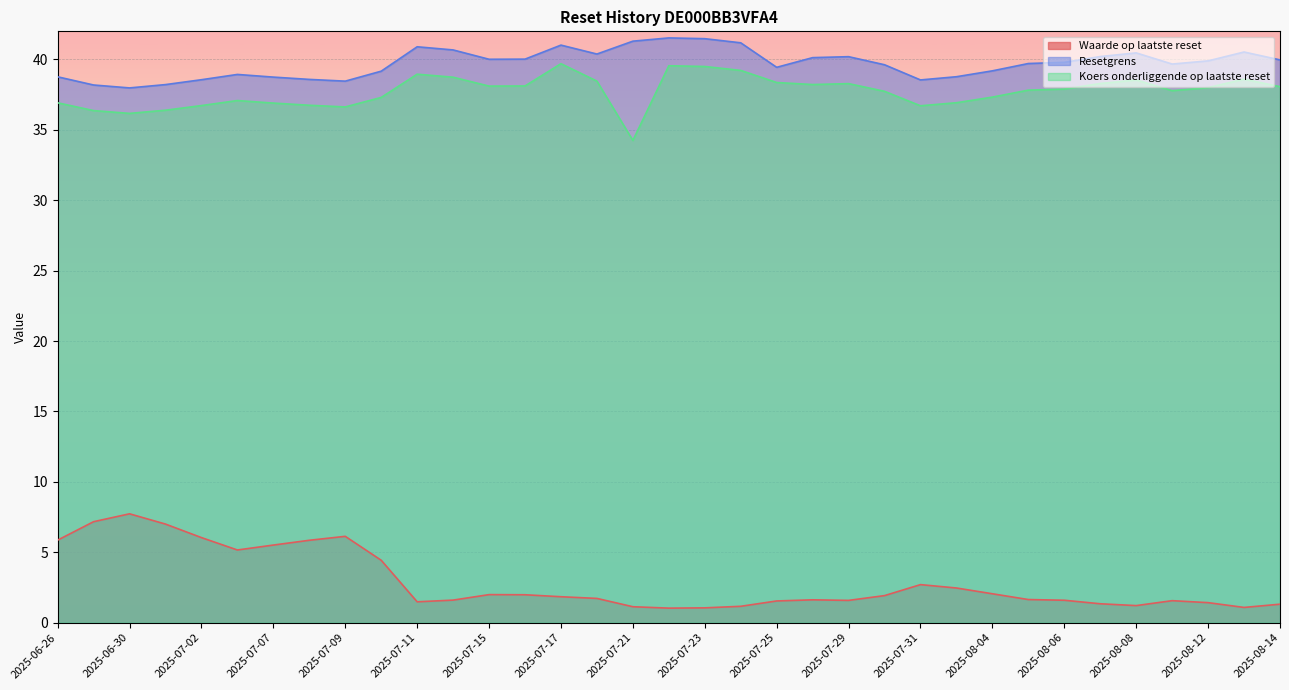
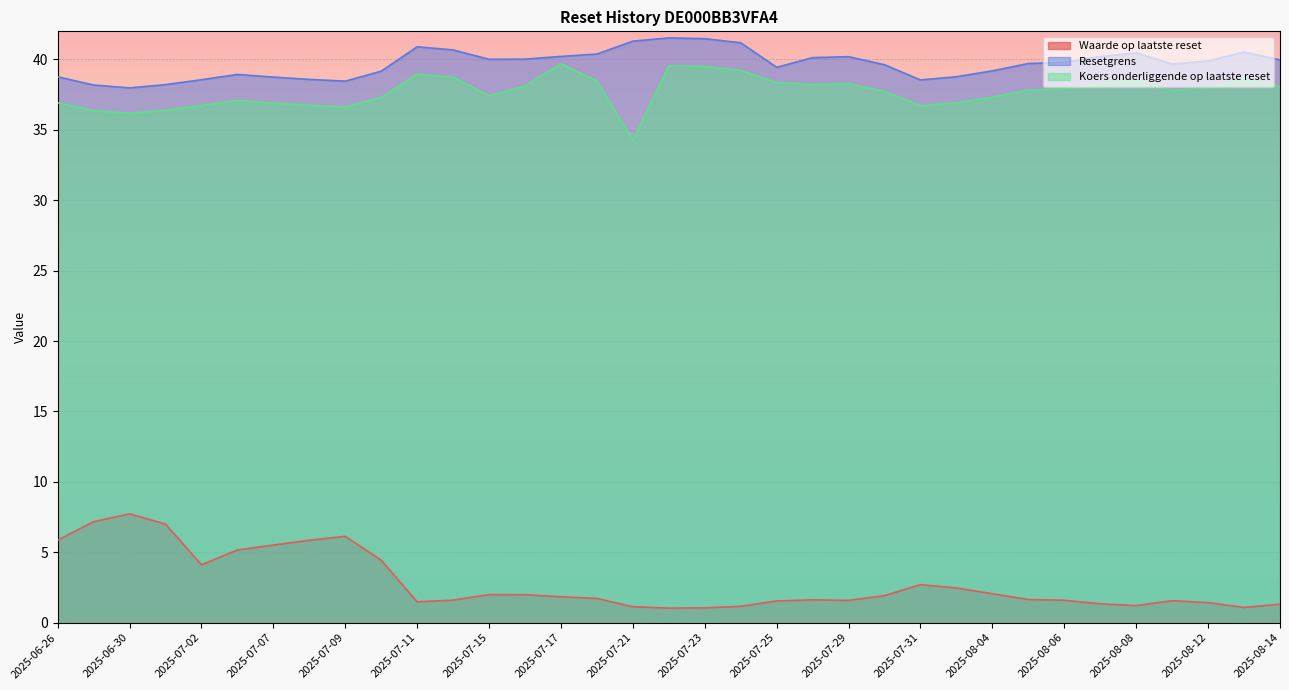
  {
    "Waarde op laatste reset": {
      "2025-06-26": 5.9,
      "2025-06-30": 7.7,
-     "2025-07-02": 6.0,
+     "2025-07-02": 4.1,
      "2025-07-07": 5.5,
      "2025-07-09": 6.1,
      "2025-07-11": 1.5,
      "2025-07-15": 2.0,
      "2025-07-17": 1.8,
      "2025-07-21": 1.1,
      "2025-07-23": 1.1,
      "2025-07-25": 1.5,
      "2025-07-29": 1.6,
      "2025-07-31": 2.7,
      "2025-08-04": 2.1,
      "2025-08-06": 1.6,
      "2025-08-08": 1.2,
      "2025-08-12": 1.4,
      "2025-08-14": 1.3
    },
    "Resetgrens": {
      "2025-06-26": 38.8,
      "2025-06-30": 38.0,
      "2025-07-02": 38.6,
      "2025-07-07": 38.7,
      "2025-07-09": 38.5,
      "2025-07-11": 40.9,
      "2025-07-15": 40.0,
-     "2025-07-17": 41.0,
+     "2025-07-17": 40.2,
      "2025-07-21": 41.3,
      "2025-07-23": 41.5,
      "2025-07-25": 39.4,
      "2025-07-29": 40.2,
      "2025-07-31": 38.5,
      "2025-08-04": 39.2,
      "2025-08-14": 40.0
    },
    "Koers onderliggende op laatste reset": {
      "2025-06-26": 36.9,
      "2025-06-30": 36.2,
      "2025-07-02": 36.7,
      "2025-07-07": 36.9,
      "2025-07-09": 36.6,
      "2025-07-11": 39.0,
-     "2025-07-15": 38.1,
+     "2025-07-15": 37.4,
      "2025-07-17": 39.7,
      "2025-07-21": 34.3,
      "2025-07-23": 39.5,
      "2025-07-25": 38.4,
      "2025-07-29": 38.3,
      "2025-07-31": 36.7,
      "2025-08-04": 37.3,
      "2025-08-06": 37.9,
      "2025-08-12": 38.0,
      "2025-08-14": 38.1
    }
  }
